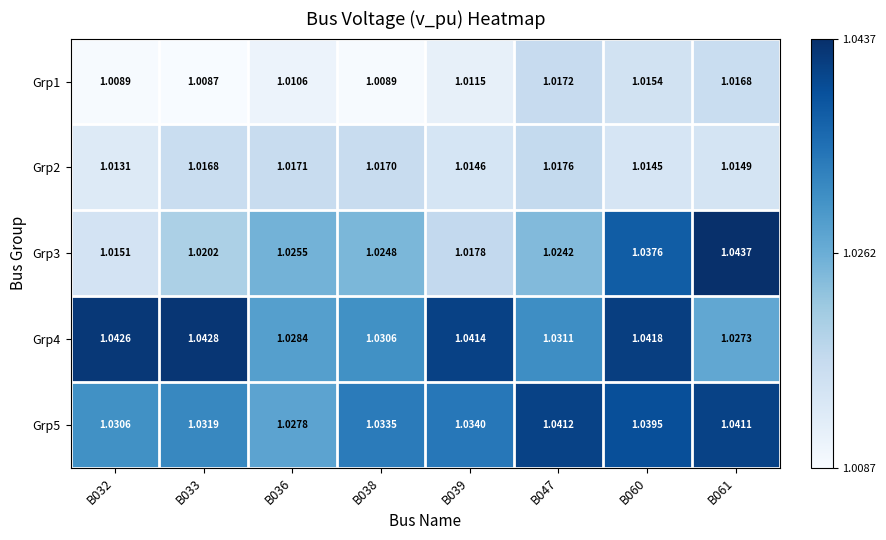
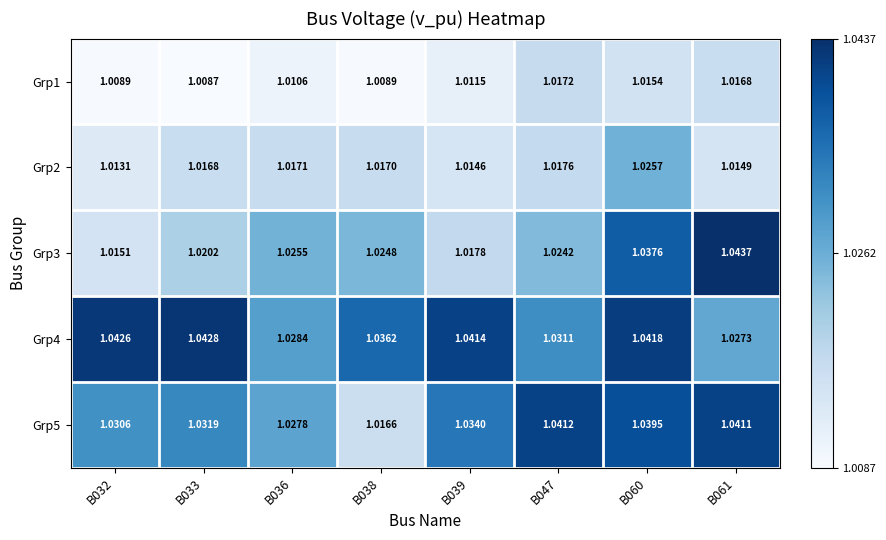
  {
    "Grp1": {
      "B032": 1.0089,
      "B033": 1.0087,
      "B036": 1.0106,
      "B038": 1.0089,
      "B039": 1.0115,
      "B047": 1.0172,
      "B060": 1.0154,
      "B061": 1.0168
    },
    "Grp2": {
      "B032": 1.0131,
      "B033": 1.0168,
      "B036": 1.0171,
      "B038": 1.0170,
      "B039": 1.0146,
      "B047": 1.0176,
-     "B060": 1.0145,
+     "B060": 1.0257,
      "B061": 1.0149
    },
    "Grp3": {
      "B032": 1.0151,
      "B033": 1.0202,
      "B036": 1.0255,
      "B038": 1.0248,
      "B039": 1.0178,
      "B047": 1.0242,
      "B060": 1.0376,
      "B061": 1.0437
    },
    "Grp4": {
      "B032": 1.0426,
      "B033": 1.0428,
      "B036": 1.0284,
-     "B038": 1.0306,
+     "B038": 1.0362,
      "B039": 1.0414,
      "B047": 1.0311,
      "B060": 1.0418,
      "B061": 1.0273
    },
    "Grp5": {
      "B032": 1.0306,
      "B033": 1.0319,
      "B036": 1.0278,
-     "B038": 1.0335,
+     "B038": 1.0166,
      "B039": 1.0340,
      "B047": 1.0412,
      "B060": 1.0395,
      "B061": 1.0411
    }
  }
